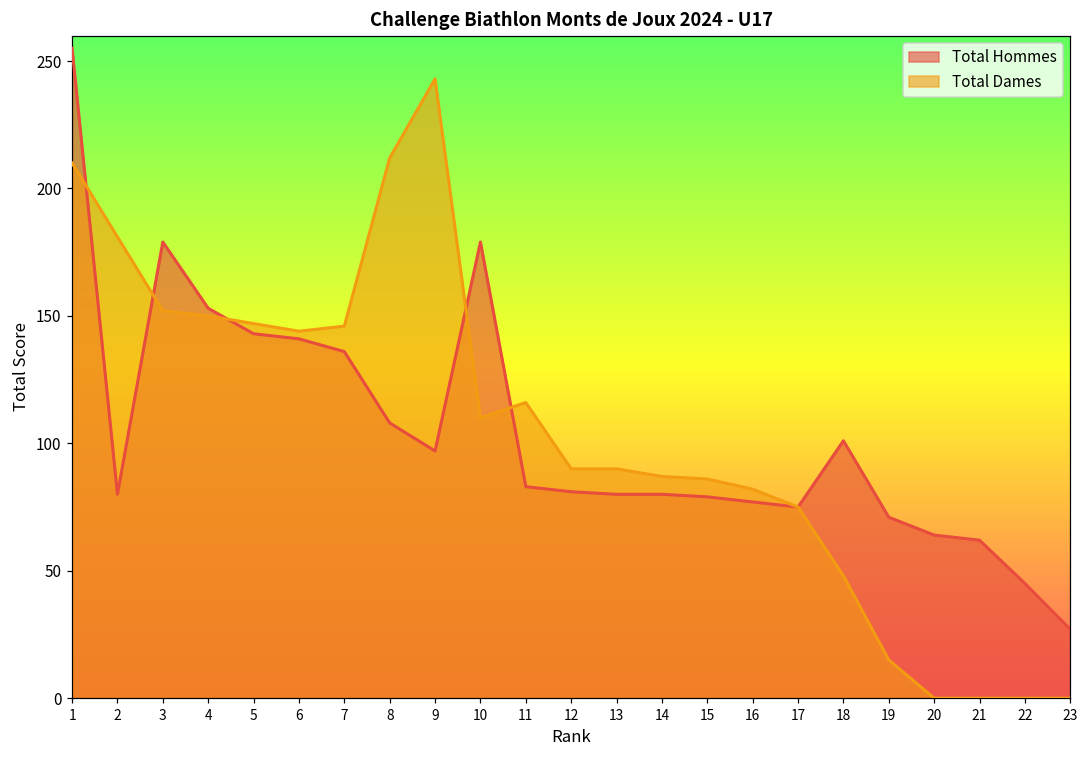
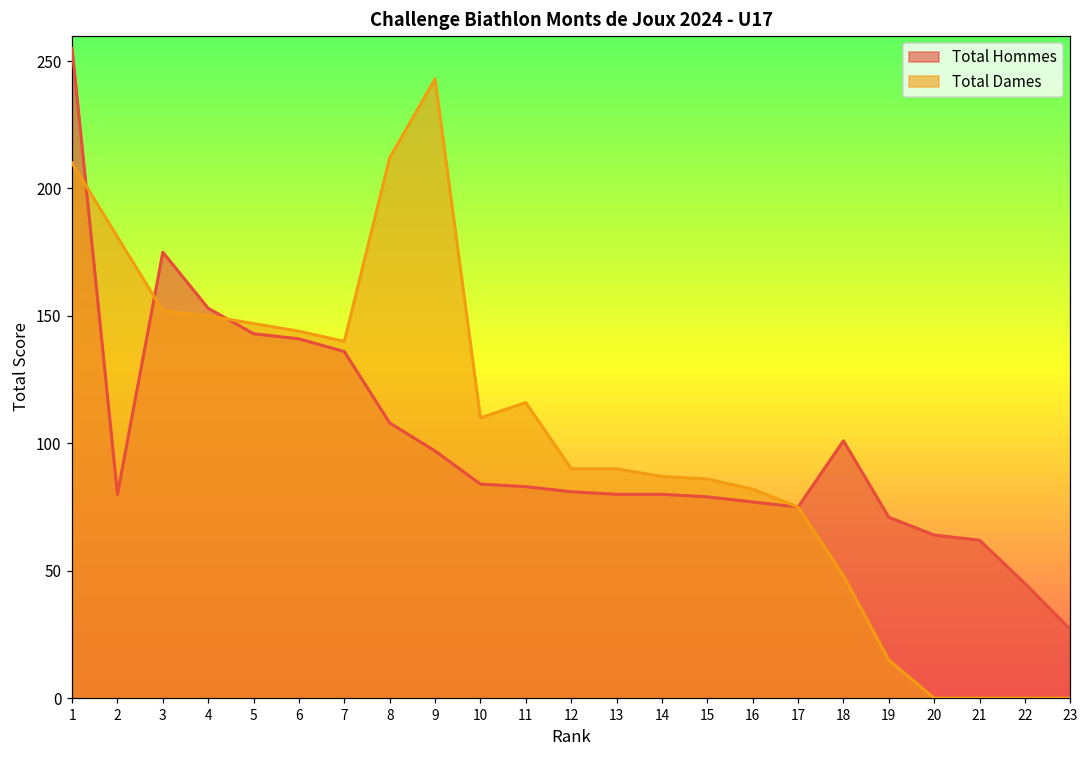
  {
    "Total Hommes": {
      "1": 255,
      "2": 80,
-     "3": 179,
+     "3": 175,
      "4": 153,
      "5": 143,
      "6": 141,
      "7": 136,
      "8": 108,
      "9": 97,
-     "10": 179,
+     "10": 84,
      "11": 83,
      "12": 81,
      "13": 80,
      "14": 80,
      "15": 79,
      "16": 77,
      "18": 101,
      "19": 71,
      "20": 64,
      "21": 62,
      "22": 45,
      "23": 27
    },
    "Total Dames": {
      "1": 210,
      "2": 181,
      "3": 152,
      "4": 150,
      "5": 147,
      "6": 144,
-     "7": 146,
+     "7": 140,
      "8": 212,
      "9": 243,
      "10": 110,
      "11": 116,
      "12": 90,
      "13": 90,
      "14": 87,
      "15": 86,
      "16": 82,
      "18": 48,
      "19": 15,
      "20": 0,
      "21": 0,
      "22": 0,
      "23": 0
    }
  }
